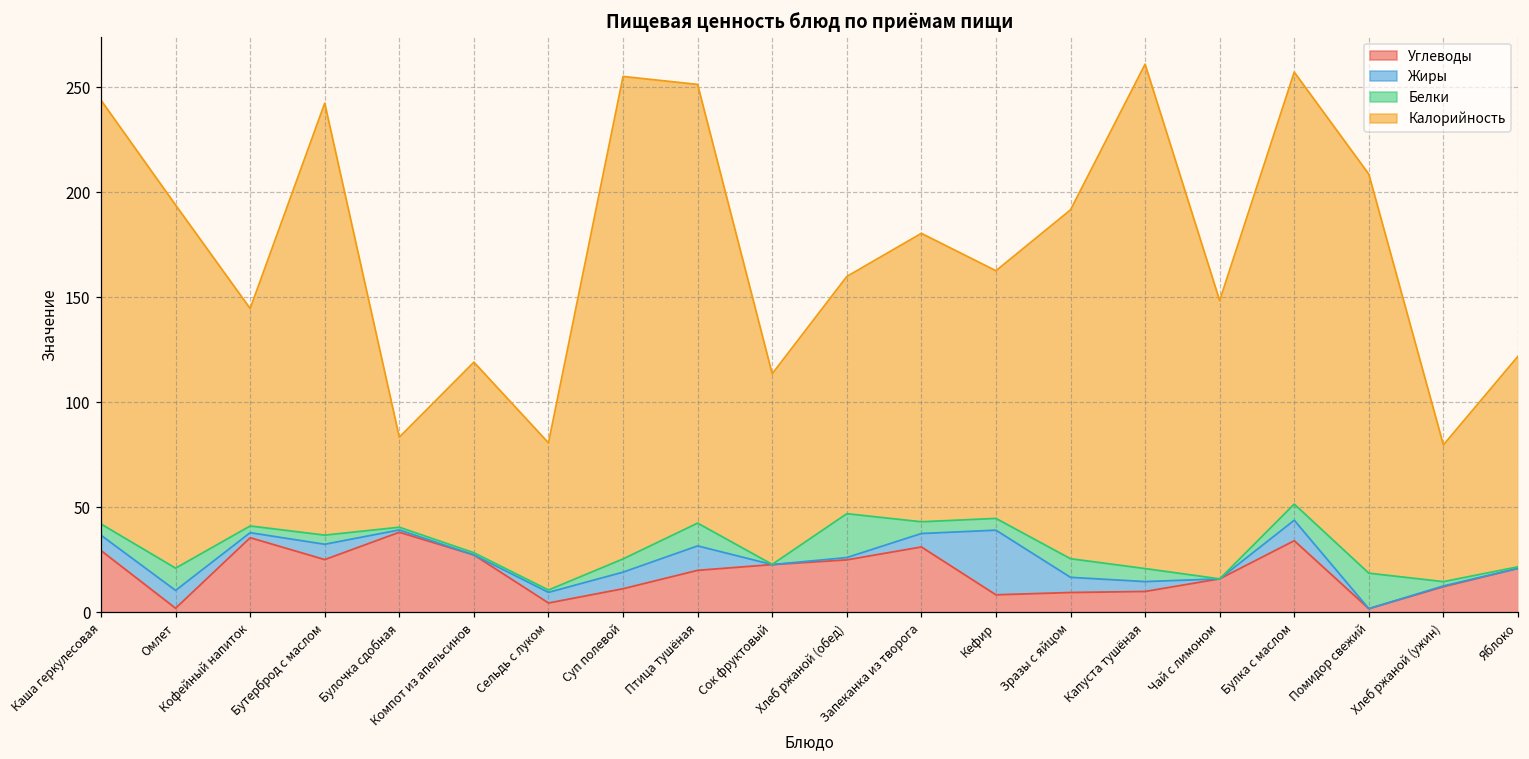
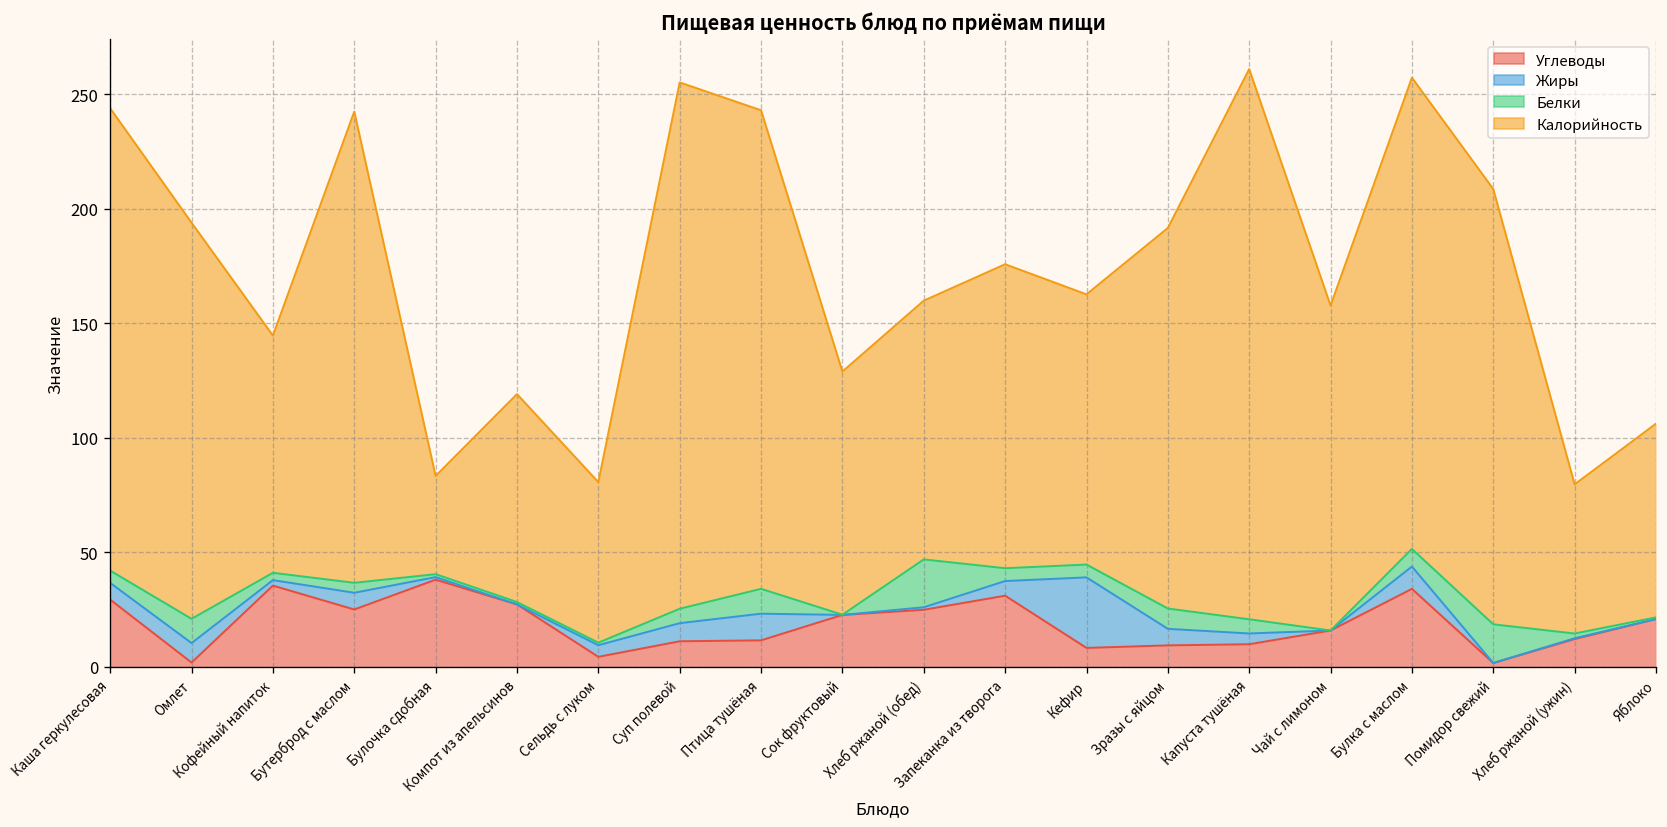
  {
    "Углеводы": {
      "Каша геркулесовая": 29,
      "Омлет": 2,
      "Кофейный напиток": 35,
      "Бутерброд с маслом": 25,
      "Сельдь с луком": 4,
      "Суп полевой": 11,
-     "Птица тушёная": 20,
+     "Птица тушёная": 12,
      "Запеканка из творога": 31,
      "Кефир": 8,
      "Зразы с яйцом": 9,
      "Капуста тушёная": 10,
      "Булка с маслом": 34
    },
    "Жиры": {
      "Каша геркулесовая": 7,
      "Омлет": 9,
      "Кофейный напиток": 2,
      "Бутерброд с маслом": 7,
      "Суп полевой": 8,
      "Птица тушёная": 12,
      "Запеканка из творога": 6,
      "Кефир": 31,
      "Зразы с яйцом": 7,
      "Капуста тушёная": 5,
      "Булка с маслом": 10
    },
    "Белки": {
      "Каша геркулесовая": 5,
      "Омлет": 11,
      "Кофейный напиток": 3,
      "Бутерброд с маслом": 4,
      "Суп полевой": 6,
      "Птица тушёная": 11,
      "Хлеб ржаной (обед)": 21,
      "Запеканка из творога": 6,
      "Кефир": 6,
      "Зразы с яйцом": 9,
      "Капуста тушёная": 6,
      "Булка с маслом": 8,
      "Помидор свежий": 17,
      "Хлеб ржаной (ужин)": 2
    },
    "Калорийность": {
      "Каша геркулесовая": 202,
      "Омлет": 173,
      "Кофейный напиток": 104,
      "Бутерброд с маслом": 206,
      "Булочка сдобная": 43,
      "Компот из апельсинов": 91,
      "Сельдь с луком": 70,
      "Суп полевой": 230,
      "Птица тушёная": 209,
-     "Сок фруктовый": 91,
+     "Сок фруктовый": 106,
      "Хлеб ржаной (обед)": 113,
-     "Запеканка из творога": 137,
+     "Запеканка из творога": 133,
      "Кефир": 118,
      "Зразы с яйцом": 166,
      "Капуста тушёная": 240,
-     "Чай с лимоном": 133,
+     "Чай с лимоном": 142,
      "Булка с маслом": 206,
      "Помидор свежий": 190,
      "Хлеб ржаной (ужин)": 65,
-     "Яблоко": 100
+     "Яблоко": 85
    }
  }
